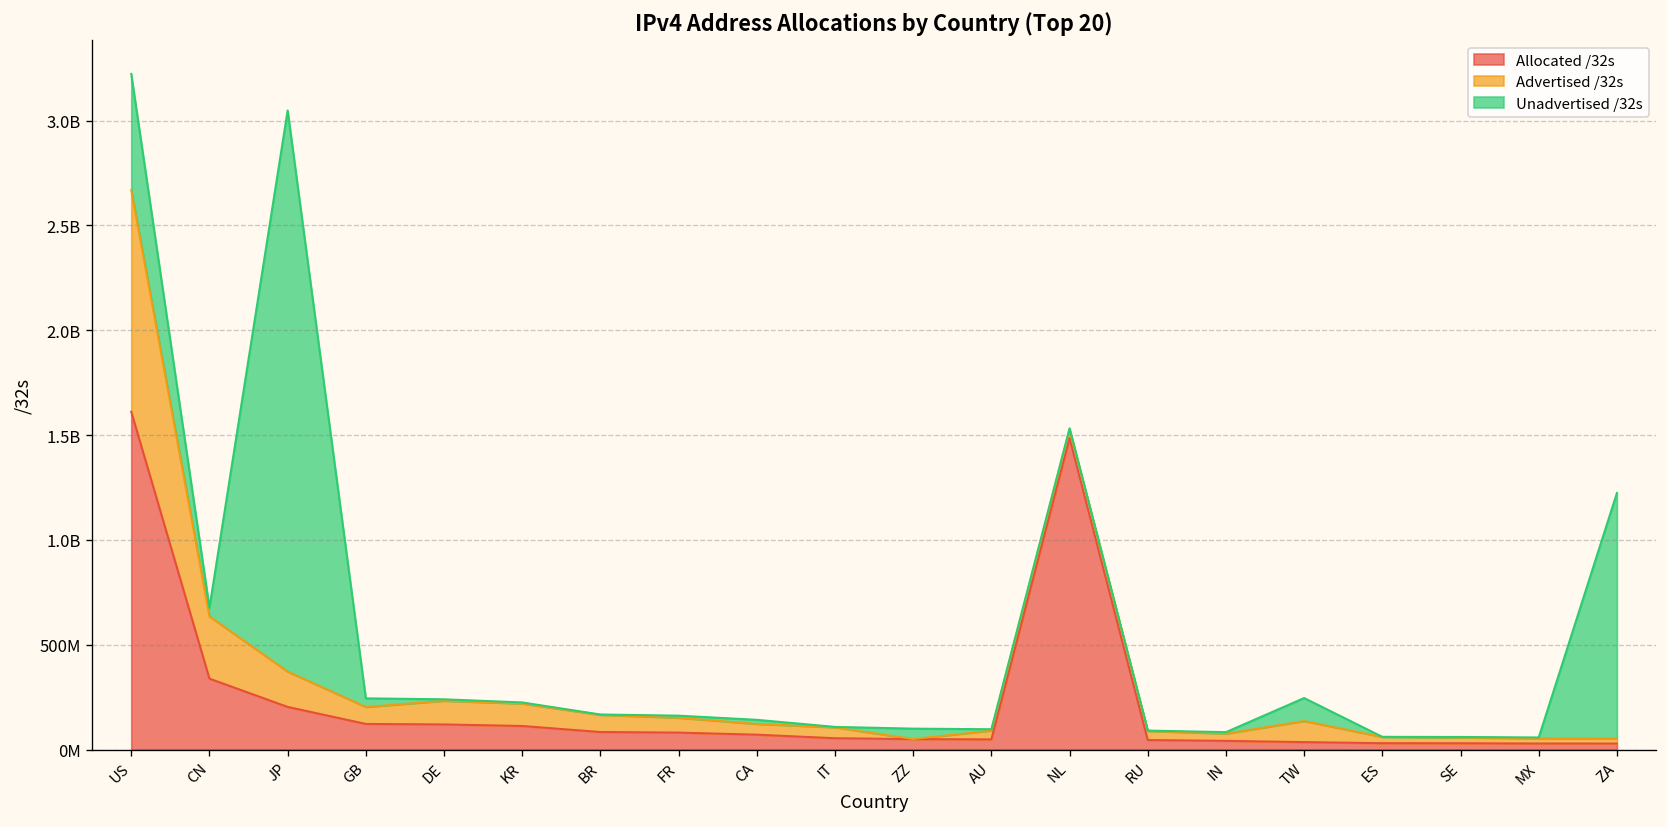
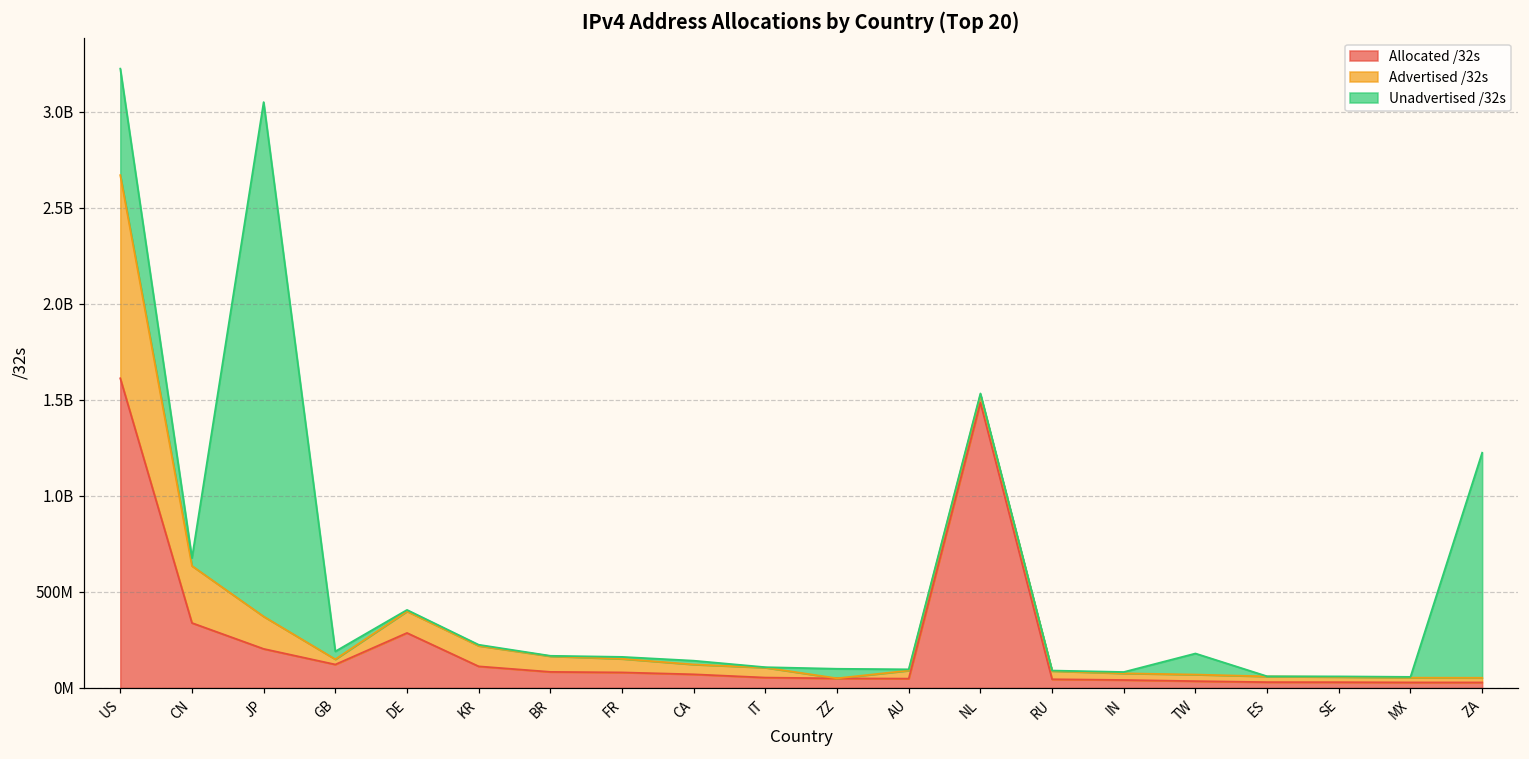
  {
    "Allocated /32s": {
      "US": 1610000000,
      "CN": 340000000,
      "JP": 200000000,
      "GB": 120000000,
-     "DE": 120000000,
+     "DE": 290000000,
      "KR": 110000000,
      "BR": 80000000,
      "FR": 80000000,
      "CA": 70000000,
      "IT": 50000000,
      "AU": 50000000,
      "NL": 1490000000,
      "RU": 50000000,
      "IN": 40000000,
      "TW": 40000000,
      "ES": 30000000,
      "SE": 30000000,
      "MX": 30000000,
      "ZA": 30000000
    },
    "Advertised /32s": {
      "US": 1060000000,
      "CN": 300000000,
      "JP": 170000000,
-     "GB": 80000000,
+     "GB": 30000000,
      "CA": 50000000,
-     "TW": 100000000,
+     "TW": 30000000,
      "ZA": 20000000
    },
    "Unadvertised /32s": {
      "US": 550000000,
      "CN": 40000000,
      "JP": 2680000000,
      "GB": 40000000,
      "CA": 20000000,
      "ZZ": 50000000,
      "TW": 110000000,
      "ZA": 1170000000
    }
  }
